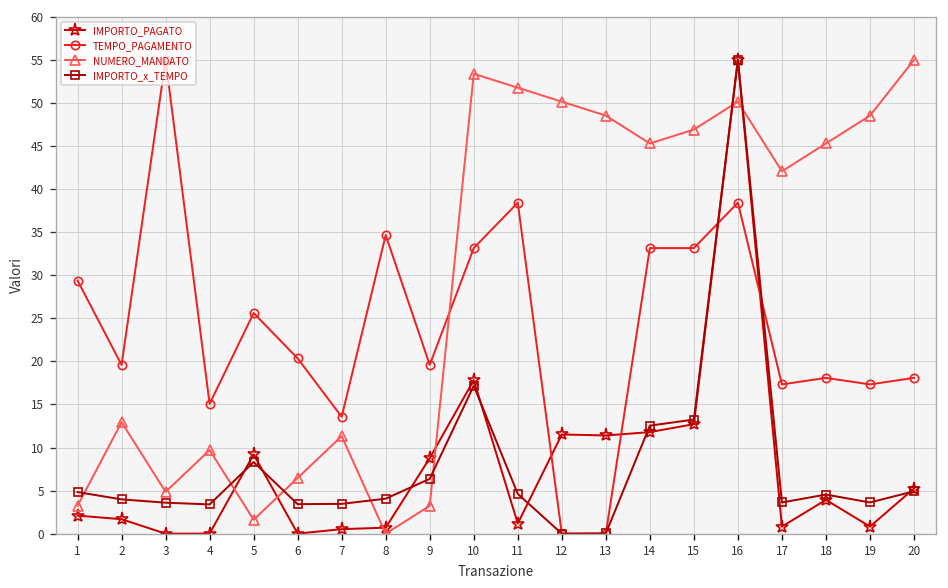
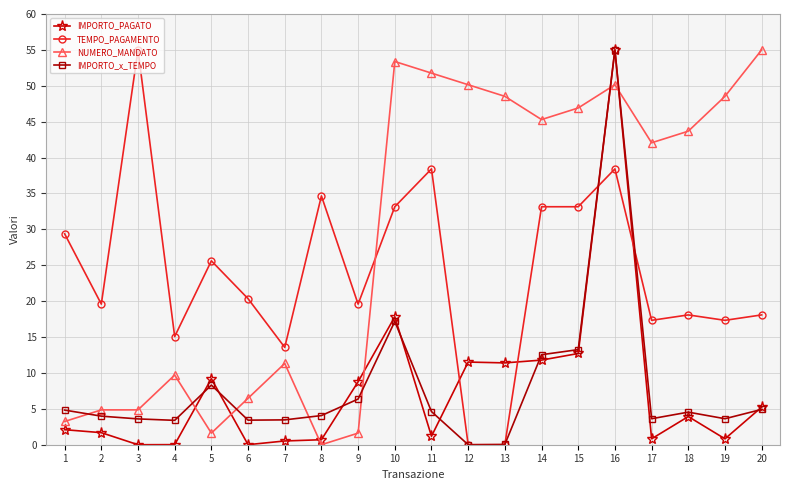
  {
    "NUMERO_MANDATO": {
      "1": 3,
-     "2": 13,
+     "2": 5,
      "3": 5,
      "4": 10,
      "5": 2,
      "6": 6,
      "7": 11,
      "8": 0,
-     "9": 3,
+     "9": 2,
      "10": 53,
      "11": 52,
      "12": 50,
      "13": 49,
      "14": 45,
      "15": 47,
      "16": 50,
      "17": 42,
-     "18": 45,
+     "18": 44,
      "19": 49,
      "20": 55
    }
  }
